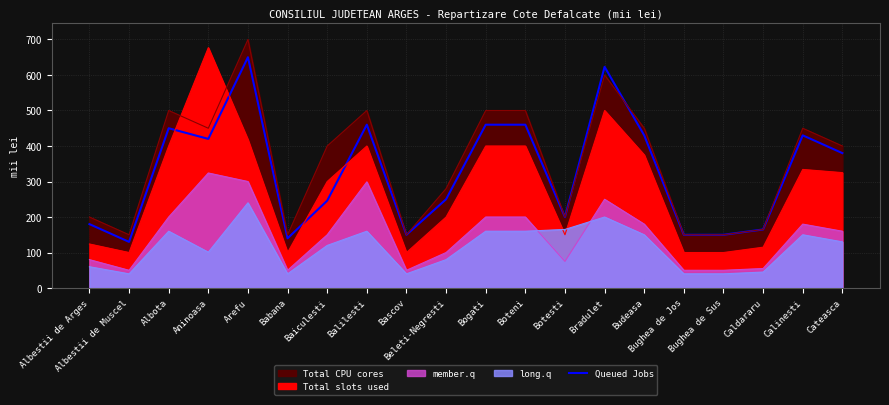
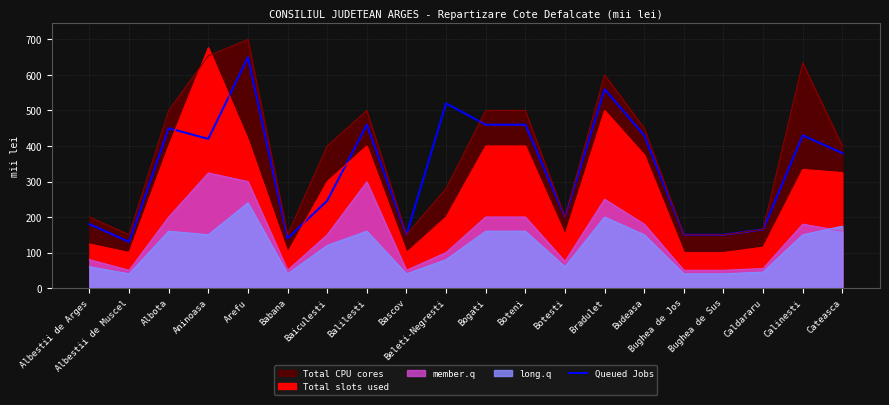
  {
    "Queued Jobs": {
      "Albestii de Arges": 180,
      "Albestii de Muscel": 130,
      "Albota": 450,
      "Aninoasa": 420,
      "Arefu": 650,
      "Babana": 140,
      "Baiculesti": 250,
      "Balilesti": 460,
-     "Beleti-Negresti": 250,
+     "Beleti-Negresti": 520,
      "Bogati": 460,
      "Boteni": 460,
-     "Bradulet": 620,
+     "Bradulet": 560,
      "Budeasa": 430,
      "Calinesti": 430,
      "Cateasca": 380
    },
    "Total CPU cores": {
      "Albestii de Arges": 200,
      "Albestii de Muscel": 150,
      "Albota": 500,
-     "Aninoasa": 450,
+     "Aninoasa": 650,
      "Arefu": 700,
      "Babana": 150,
      "Baiculesti": 400,
      "Balilesti": 500,
      "Beleti-Negresti": 280,
      "Bogati": 500,
      "Boteni": 500,
      "Bradulet": 600,
      "Budeasa": 450,
-     "Calinesti": 450,
+     "Calinesti": 630,
      "Cateasca": 400
    },
    "Total slots used": {
      "Albestii de Arges": 120,
      "Albestii de Muscel": 100,
      "Albota": 400,
      "Aninoasa": 680,
      "Arefu": 420,
      "Babana": 100,
      "Baiculesti": 300,
      "Balilesti": 400,
      "Bascov": 100,
      "Beleti-Negresti": 200,
      "Bogati": 400,
      "Boteni": 400,
      "Botesti": 150,
      "Bradulet": 500,
      "Budeasa": 380,
      "Bughea de Jos": 100,
      "Bughea de Sus": 100,
      "Caldararu": 120,
      "Calinesti": 330,
      "Cateasca": 330
    },
    "member.q": {
      "Albestii de Arges": 80,
      "Albestii de Muscel": 50,
      "Albota": 200,
      "Aninoasa": 320,
      "Arefu": 300,
      "Babana": 50,
      "Baiculesti": 150,
      "Balilesti": 300,
      "Bascov": 50,
      "Beleti-Negresti": 100,
      "Bogati": 200,
      "Boteni": 200,
      "Botesti": 80,
      "Bradulet": 250,
      "Budeasa": 180,
      "Bughea de Jos": 50,
      "Bughea de Sus": 50,
      "Caldararu": 60,
      "Calinesti": 180,
      "Cateasca": 160
    },
    "long.q": {
      "Albestii de Arges": 60,
      "Albestii de Muscel": 40,
      "Albota": 160,
-     "Aninoasa": 100,
+     "Aninoasa": 150,
      "Arefu": 240,
      "Babana": 40,
      "Baiculesti": 120,
      "Balilesti": 160,
      "Bascov": 40,
      "Beleti-Negresti": 80,
      "Bogati": 160,
      "Boteni": 160,
-     "Botesti": 170,
+     "Botesti": 60,
      "Bradulet": 200,
      "Budeasa": 150,
      "Bughea de Jos": 40,
      "Bughea de Sus": 40,
      "Caldararu": 50,
      "Calinesti": 150,
-     "Cateasca": 130
+     "Cateasca": 170
    }
  }
